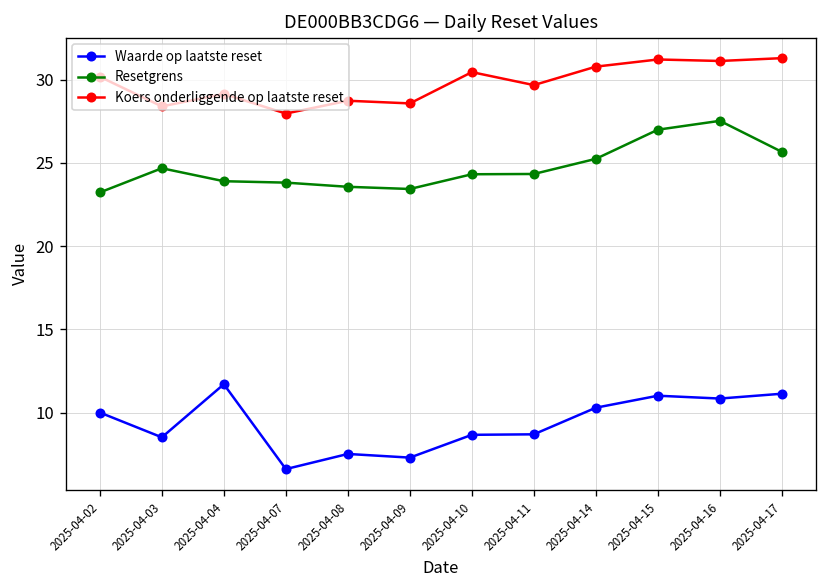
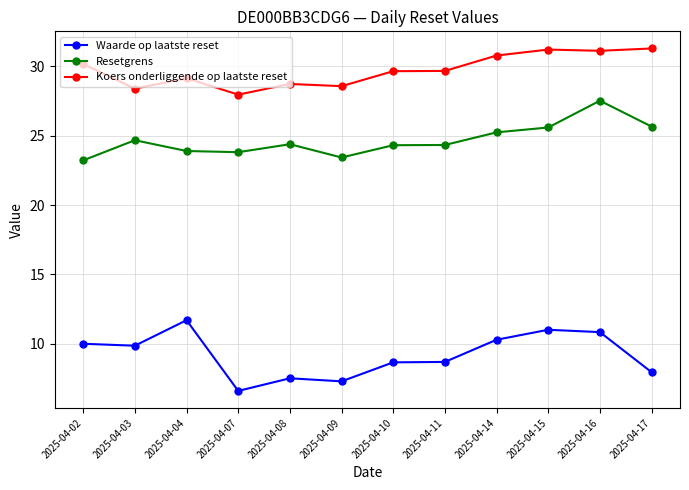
  {
    "Waarde op laatste reset": {
      "2025-04-02": 10.0,
-     "2025-04-03": 8.5,
+     "2025-04-03": 9.9,
      "2025-04-04": 11.7,
      "2025-04-07": 6.6,
      "2025-04-08": 7.5,
      "2025-04-09": 7.3,
      "2025-04-10": 8.7,
      "2025-04-11": 8.7,
      "2025-04-14": 10.3,
      "2025-04-15": 11.0,
      "2025-04-16": 10.8,
-     "2025-04-17": 11.1
+     "2025-04-17": 8.0
    },
    "Resetgrens": {
      "2025-04-02": 23.2,
      "2025-04-03": 24.7,
      "2025-04-04": 23.9,
      "2025-04-07": 23.8,
-     "2025-04-08": 23.6,
+     "2025-04-08": 24.4,
      "2025-04-09": 23.4,
      "2025-04-10": 24.3,
      "2025-04-11": 24.3,
      "2025-04-14": 25.2,
-     "2025-04-15": 27.0,
+     "2025-04-15": 25.6,
      "2025-04-16": 27.5,
      "2025-04-17": 25.7
    },
    "Koers onderliggende op laatste reset": {
      "2025-04-03": 28.4,
      "2025-04-07": 28.0,
      "2025-04-09": 28.6,
-     "2025-04-10": 30.5,
+     "2025-04-10": 29.7,
      "2025-04-11": 29.7,
      "2025-04-14": 30.8,
      "2025-04-15": 31.2,
      "2025-04-16": 31.1,
      "2025-04-17": 31.3
    }
  }
